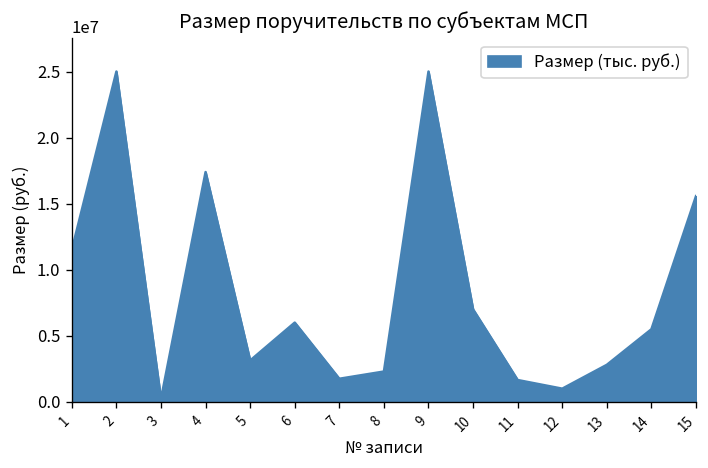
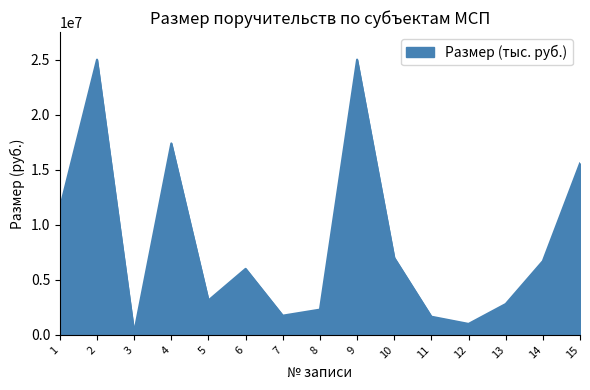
  {
    "1": 11500000,
    "2": 25000000,
    "3": 200000,
    "4": 17400000,
    "5": 3100000,
    "6": 6000000,
    "7": 1800000,
    "8": 2300000,
    "9": 25000000,
    "10": 7000000,
    "11": 1700000,
    "12": 1000000,
    "13": 2800000,
-   "14": 5500000,
+   "14": 6700000,
    "15": 15600000
  }
